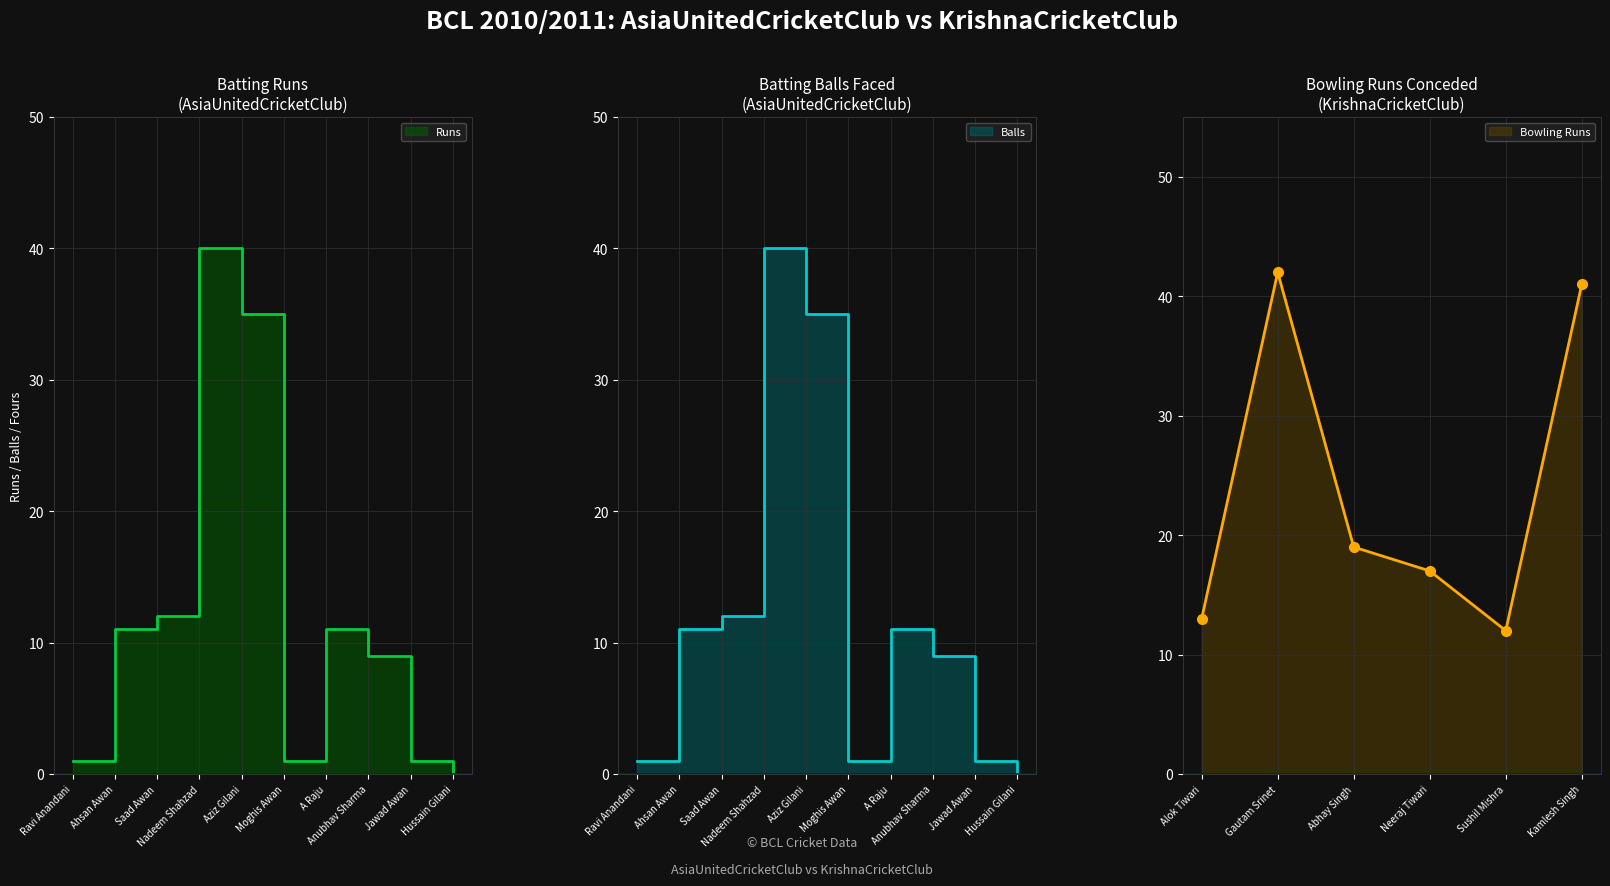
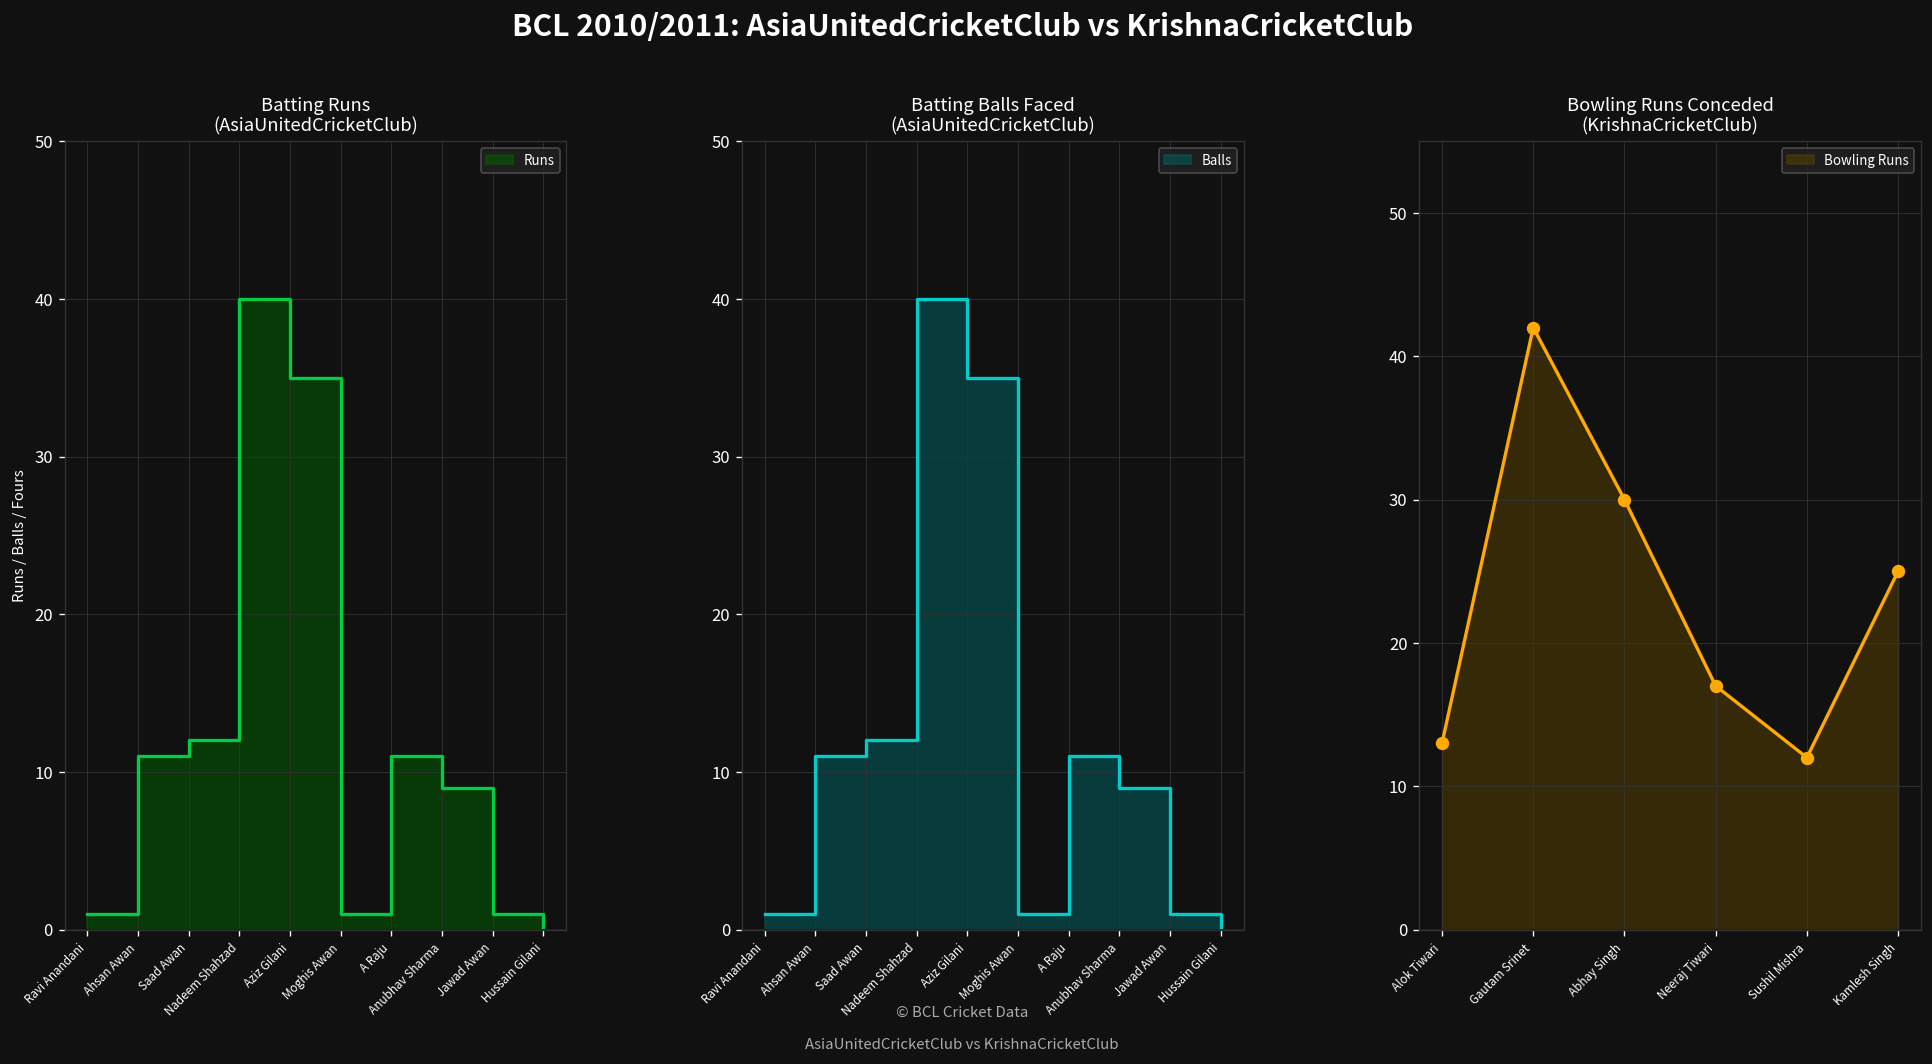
  {
    "Bowling Runs Conceded (KrishnaCricketClub)": {
      "Alok Tiwari": 13,
      "Gautam Srinet": 42,
-     "Abhay Singh": 19,
+     "Abhay Singh": 30,
      "Neeraj Tiwari": 17,
      "Sushil Mishra": 12,
-     "Kamlesh Singh": 41
+     "Kamlesh Singh": 25
    }
  }
